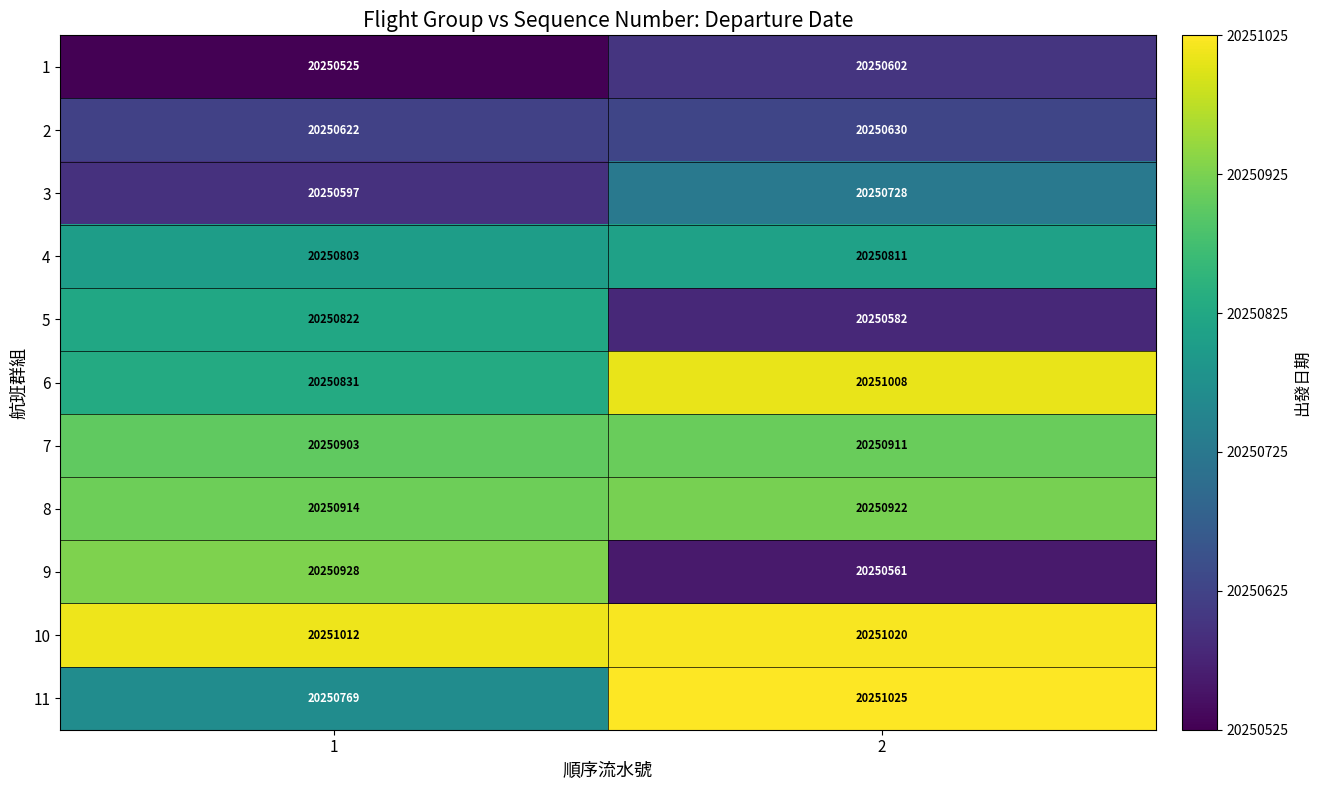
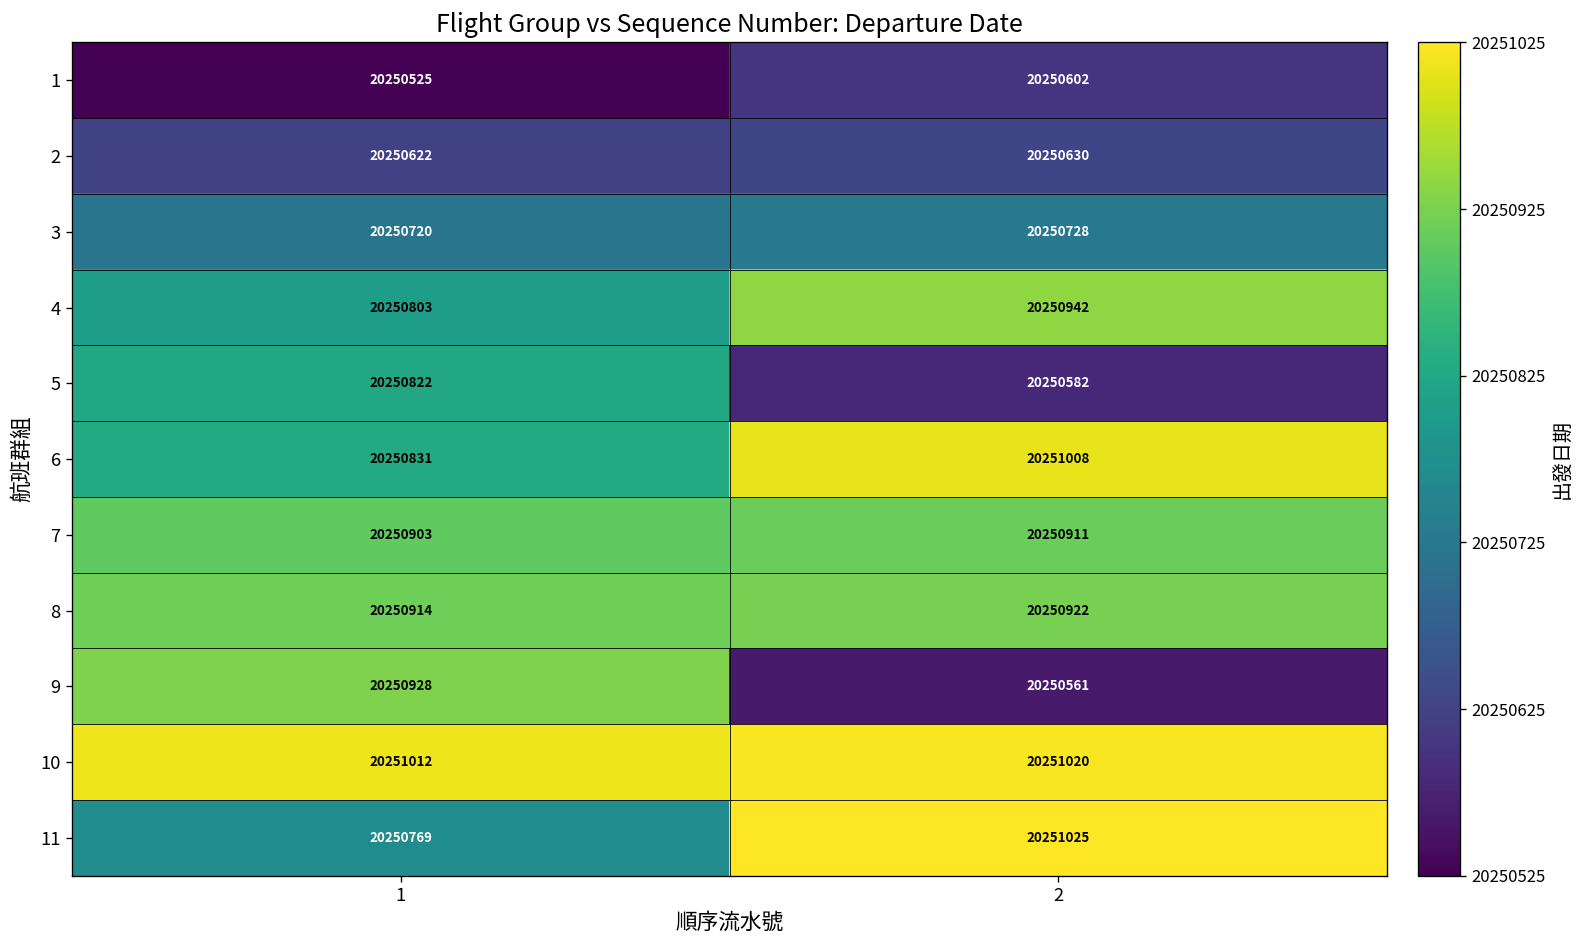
  {
    "1": {
      "1": 20250525,
      "2": 20250602
    },
    "2": {
      "1": 20250622,
      "2": 20250630
    },
    "3": {
-     "1": 20250597,
+     "1": 20250720,
      "2": 20250728
    },
    "4": {
      "1": 20250803,
-     "2": 20250811
+     "2": 20250942
    },
    "5": {
      "1": 20250822,
      "2": 20250582
    },
    "6": {
      "1": 20250831,
      "2": 20251008
    },
    "7": {
      "1": 20250903,
      "2": 20250911
    },
    "8": {
      "1": 20250914,
      "2": 20250922
    },
    "9": {
      "1": 20250928,
      "2": 20250561
    },
    "10": {
      "1": 20251012,
      "2": 20251020
    },
    "11": {
      "1": 20250769,
      "2": 20251025
    }
  }
